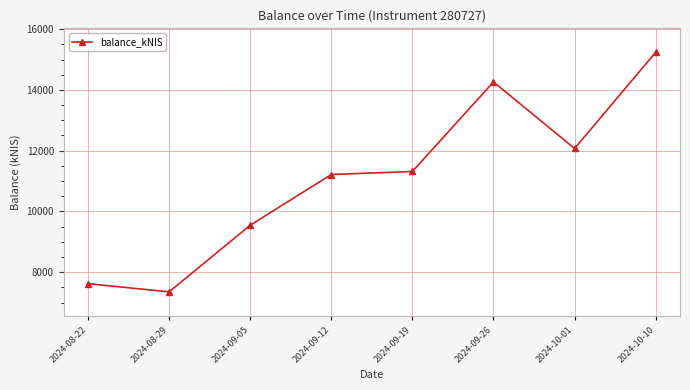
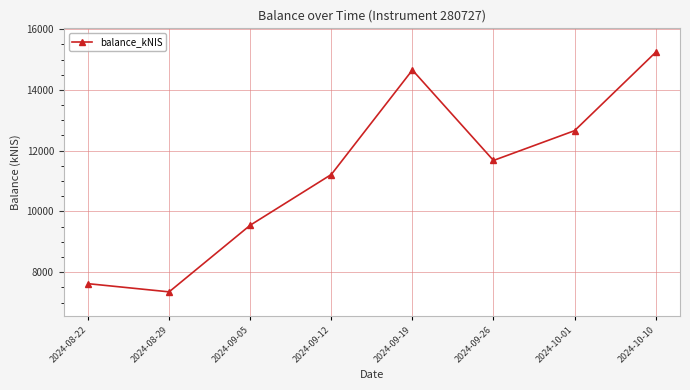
  {
    "2024-08-22": 7600,
    "2024-08-29": 7400,
    "2024-09-05": 9500,
    "2024-09-12": 11200,
-   "2024-09-19": 11300,
-   "2024-09-26": 14300,
-   "2024-10-01": 12100,
+   "2024-09-19": 14700,
+   "2024-09-26": 11700,
+   "2024-10-01": 12700,
    "2024-10-10": 15200
  }
